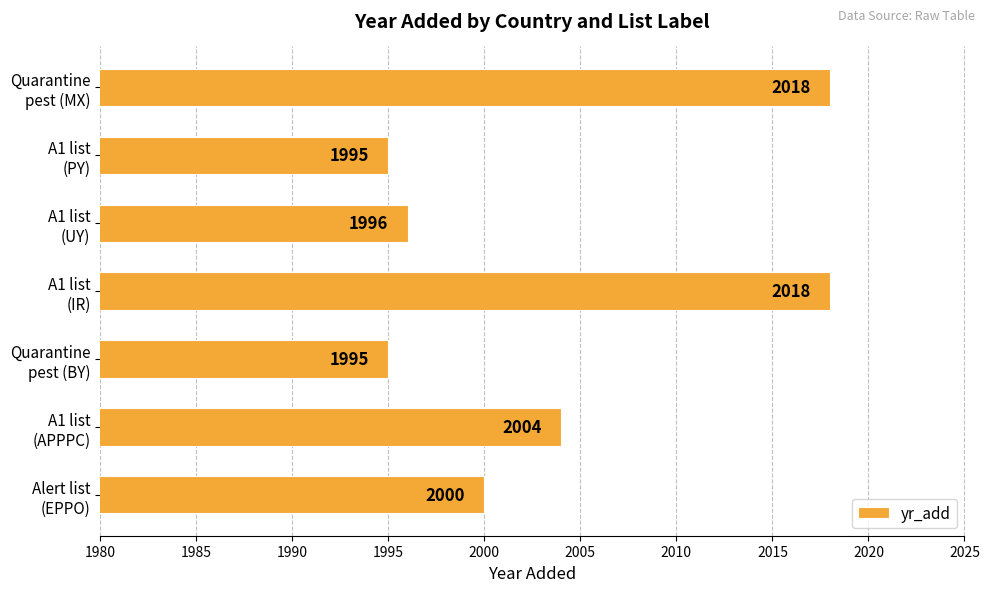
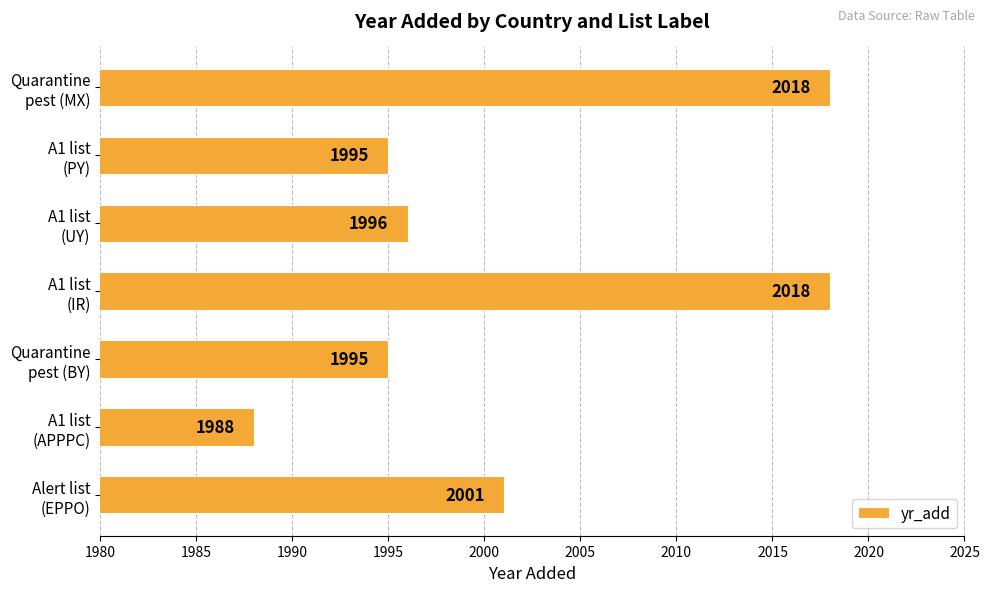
  {
    "Quarantine pest (MX)": 2018,
    "A1 list (PY)": 1995,
    "A1 list (UY)": 1996,
    "A1 list (IR)": 2018,
    "Quarantine pest (BY)": 1995,
-   "A1 list (APPPC)": 2004,
-   "Alert list (EPPO)": 2000
+   "A1 list (APPPC)": 1988,
+   "Alert list (EPPO)": 2001
  }
